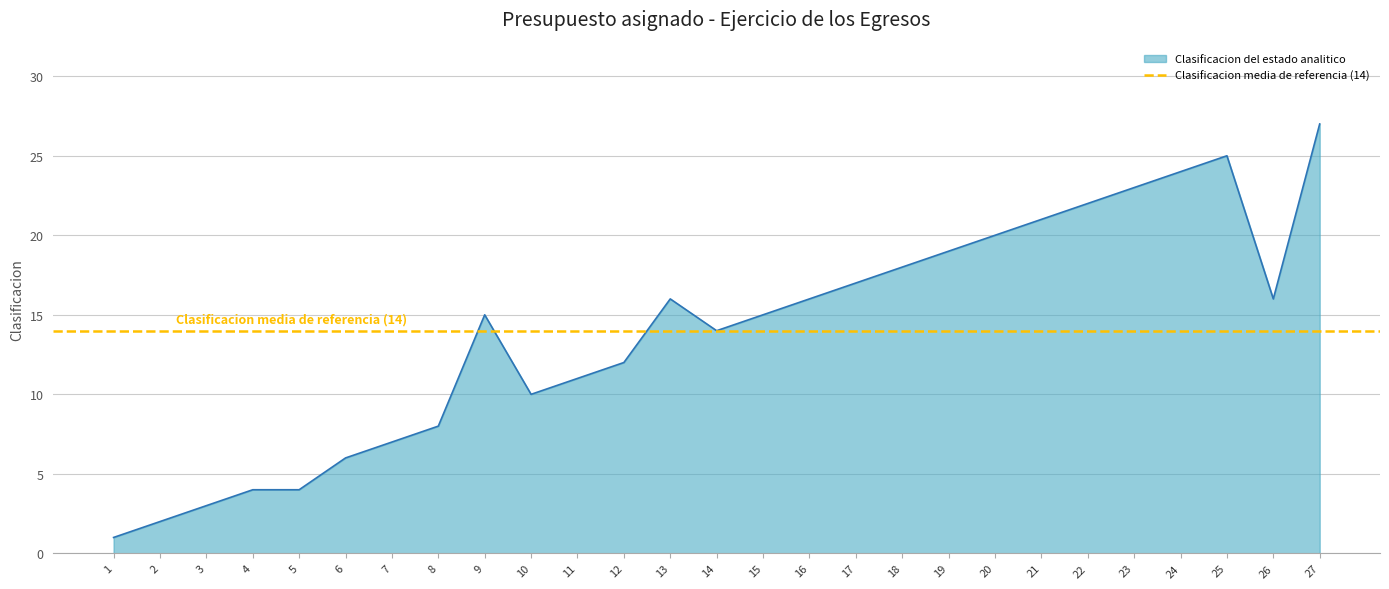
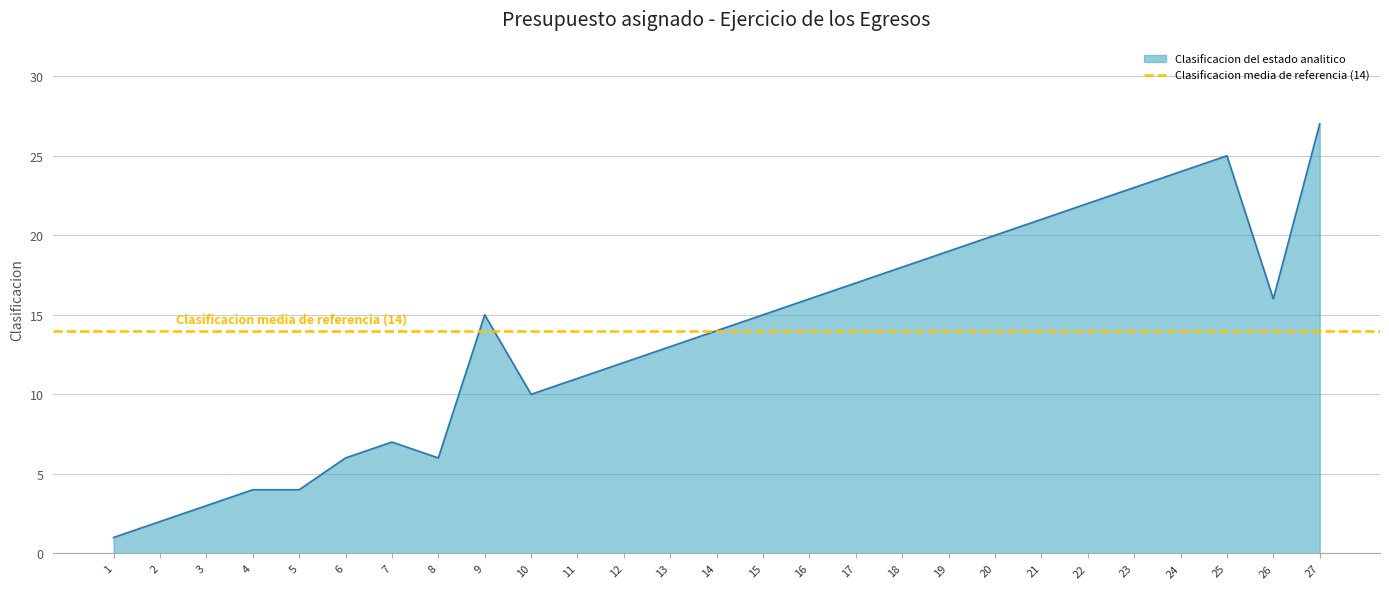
  {
    "1": 1,
    "2": 2,
    "3": 3,
    "4": 4,
    "5": 4,
    "6": 6,
    "7": 7,
-   "8": 8,
+   "8": 6,
    "9": 15,
    "10": 10,
    "11": 11,
    "12": 12,
-   "13": 16,
+   "13": 13,
    "14": 14,
    "15": 15,
    "16": 16,
    "17": 17,
    "18": 18,
    "19": 19,
    "20": 20,
    "21": 21,
    "22": 22,
    "23": 23,
    "24": 24,
    "25": 25,
    "26": 16,
    "27": 27
  }
